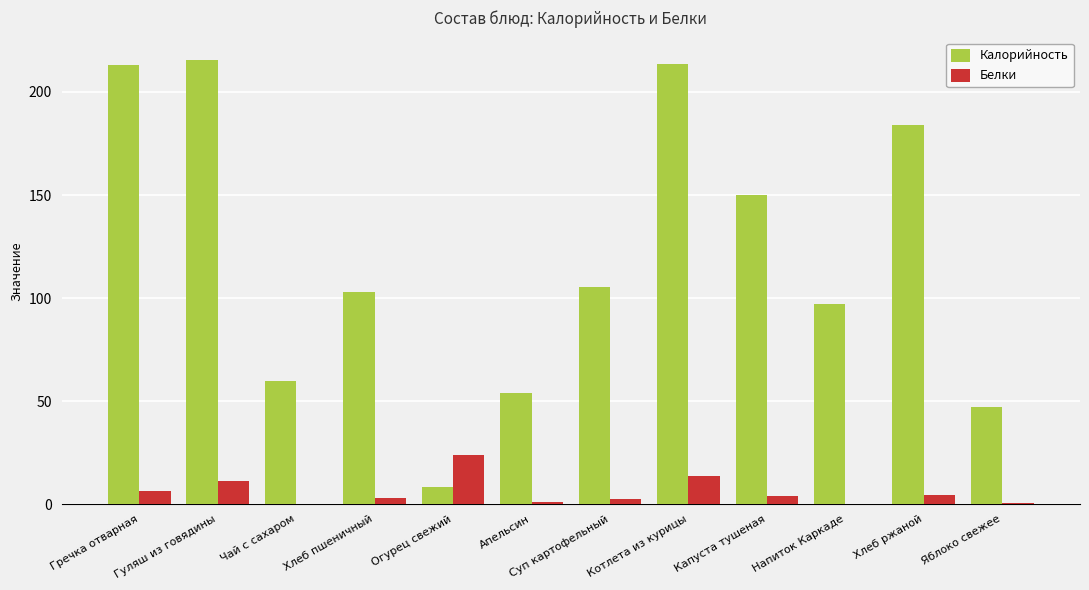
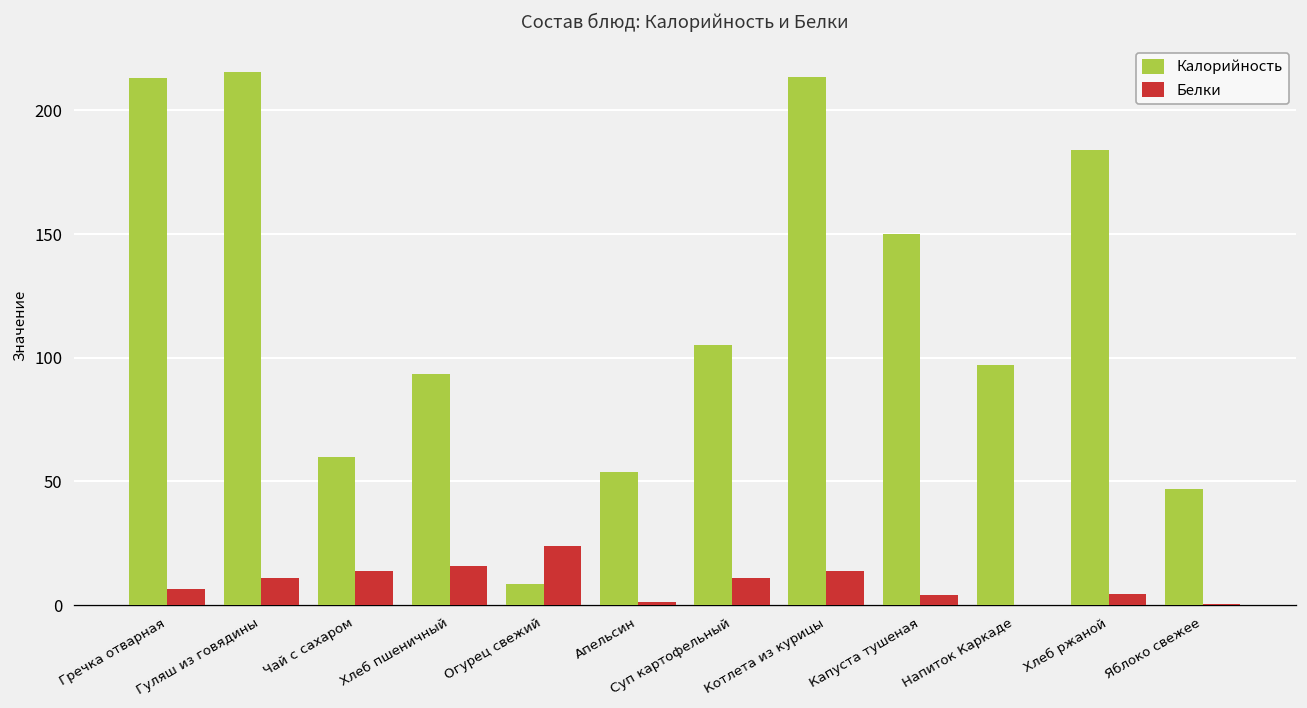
  {
    "Калорийность": {
      "Гречка отварная": 213,
      "Гуляш из говядины": 216,
      "Чай с сахаром": 60,
-     "Хлеб пшеничный": 103,
+     "Хлеб пшеничный": 94,
      "Огурец свежий": 8,
      "Апельсин": 54,
      "Суп картофельный": 105,
      "Котлета из курицы": 213,
      "Капуста тушеная": 150,
      "Напиток Каркаде": 97,
      "Хлеб ржаной": 184,
      "Яблоко свежее": 47
    },
    "Белки": {
      "Гречка отварная": 6,
      "Гуляш из говядины": 11,
-     "Чай с сахаром": 0,
-     "Хлеб пшеничный": 3,
+     "Чай с сахаром": 14,
+     "Хлеб пшеничный": 16,
      "Огурец свежий": 24,
      "Апельсин": 1,
-     "Суп картофельный": 2,
+     "Суп картофельный": 11,
      "Котлета из курицы": 14,
      "Капуста тушеная": 4,
      "Хлеб ржаной": 4
    }
  }
